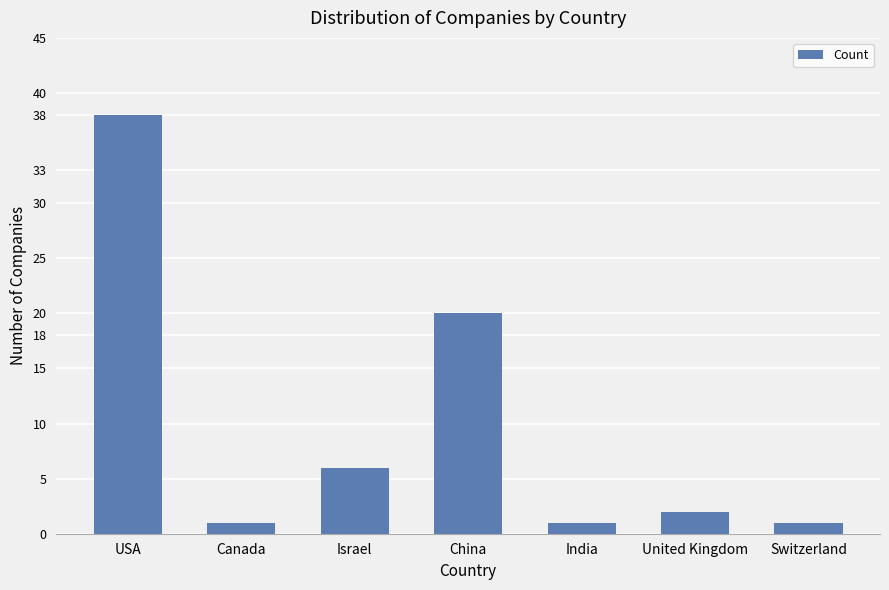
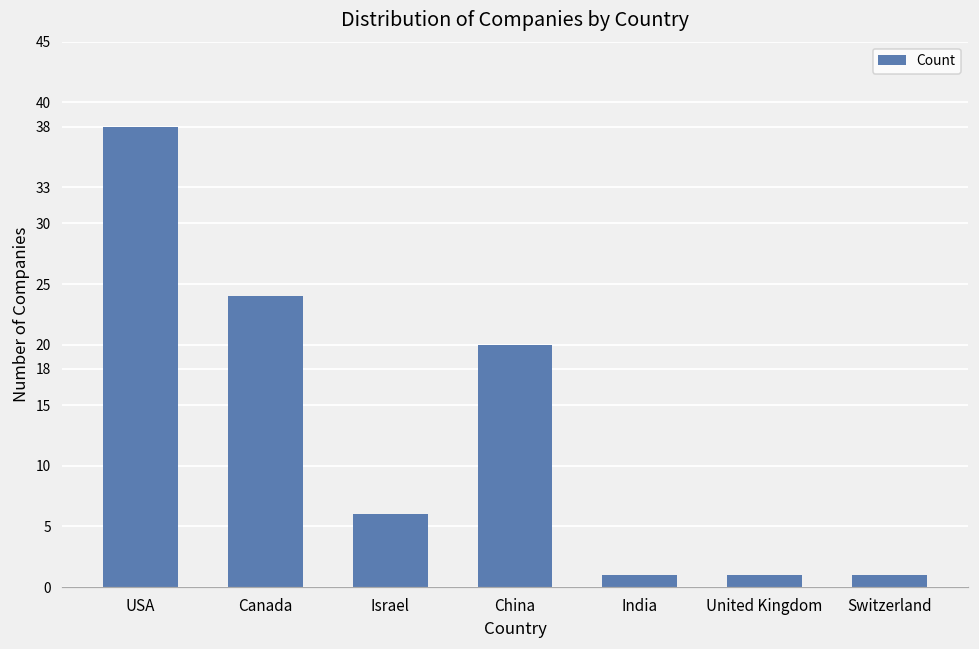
  {
    "USA": 38,
-   "Canada": 1,
+   "Canada": 24,
    "Israel": 6,
    "China": 20,
    "India": 1,
-   "United Kingdom": 2,
+   "United Kingdom": 1,
    "Switzerland": 1
  }
